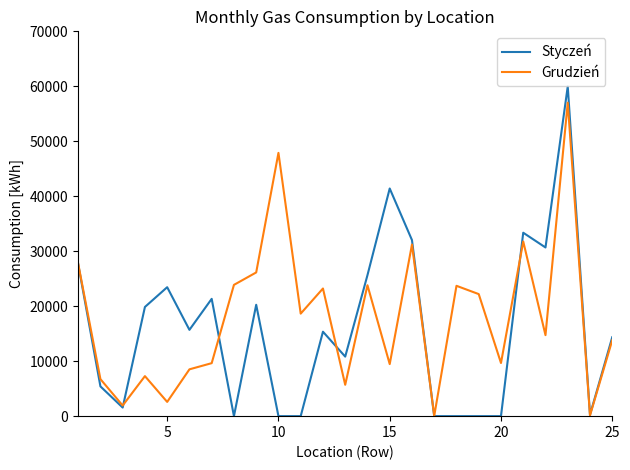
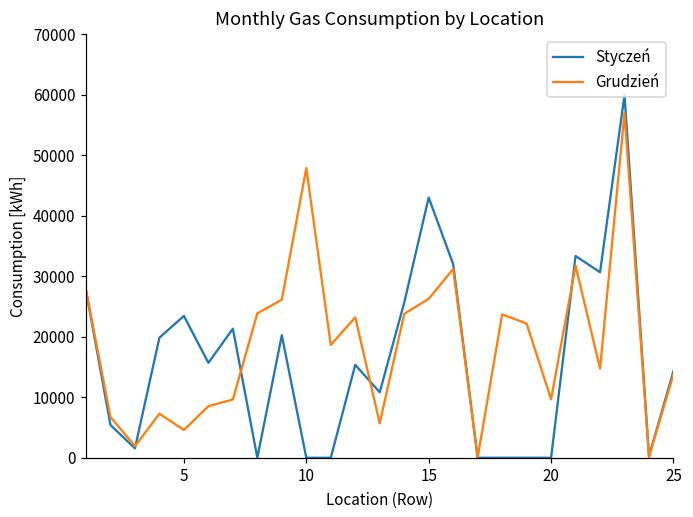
  {
    "Styczeń": {
      "5": 23000,
      "10": 0,
-     "15": 41000,
+     "15": 43000,
      "20": 0,
      "25": 14000
    },
    "Grudzień": {
-     "5": 3000,
+     "5": 5000,
      "10": 48000,
-     "15": 9000,
+     "15": 26000,
      "20": 10000,
      "25": 14000
    }
  }
